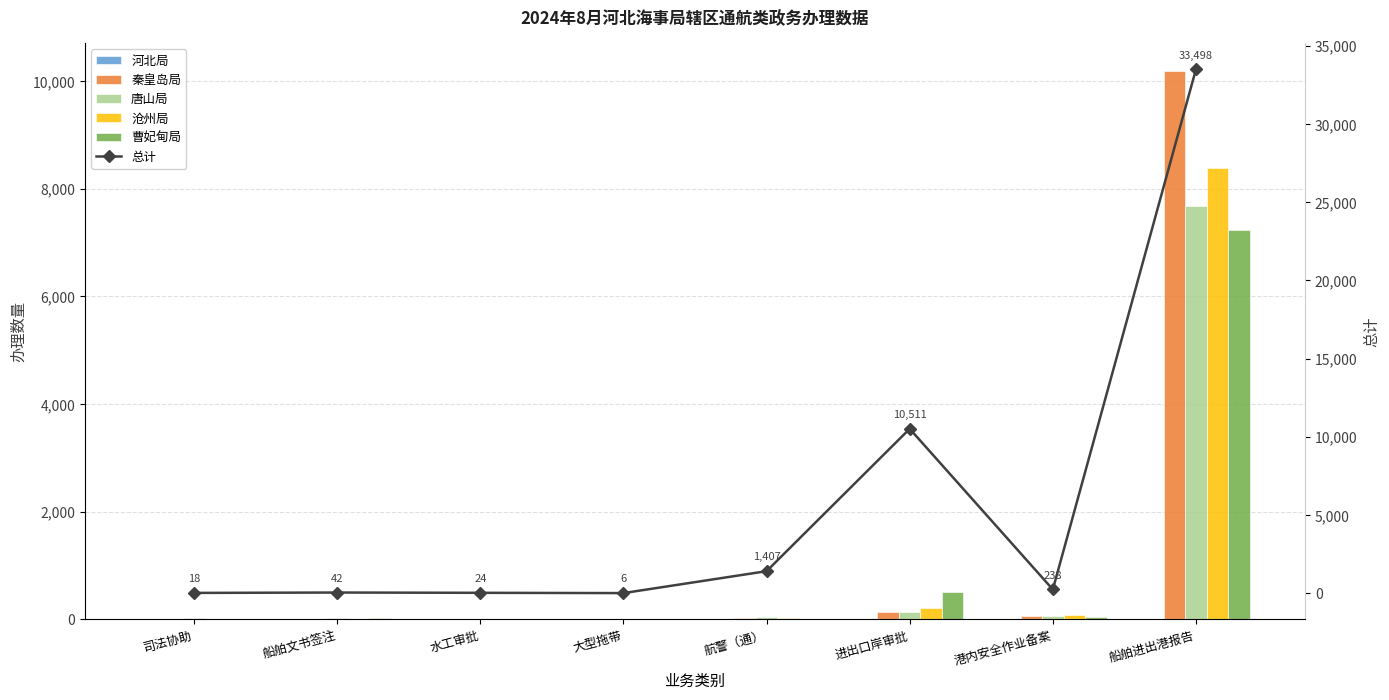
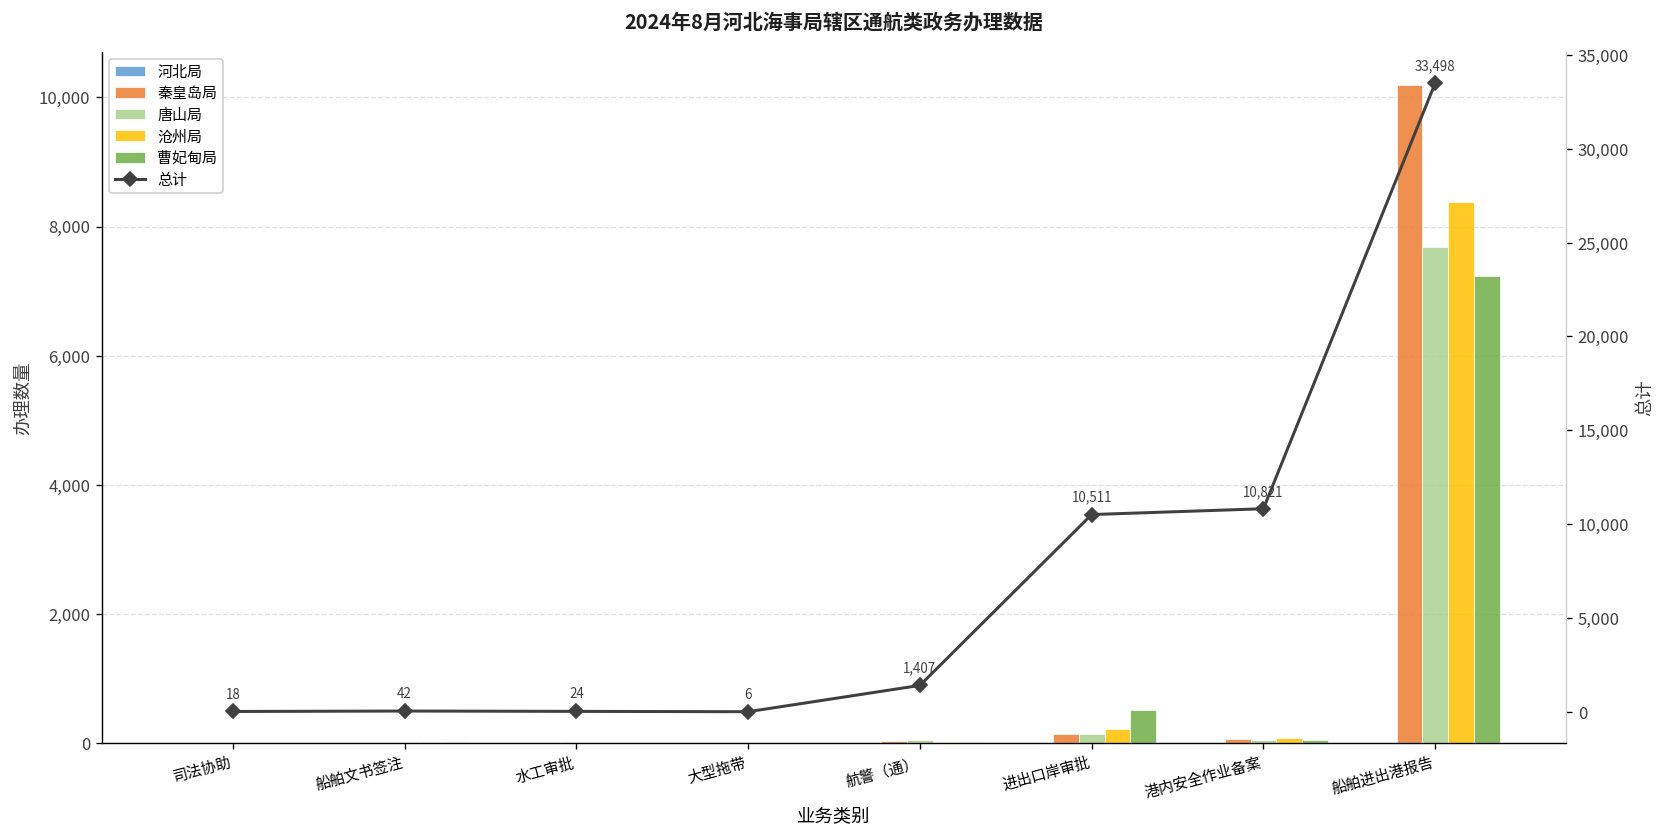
  {
    "总计": {
      "司法协助": "18",
      "船舶文书签注": "42",
      "水工审批": "24",
      "大型拖带": "6",
      "航警（通）": "1,407",
      "进出口岸审批": "10,511",
-     "港内安全作业备案": "238",
+     "港内安全作业备案": "10,821",
      "船舶进出港报告": "33,498"
    }
  }
